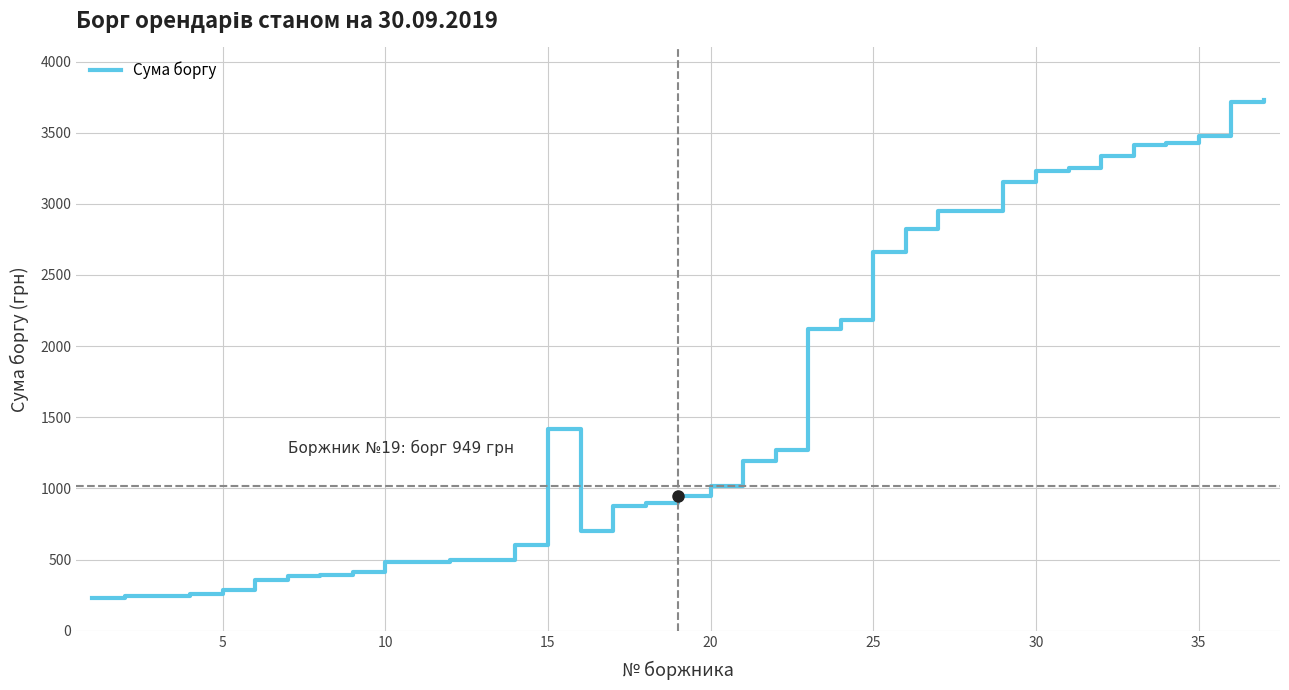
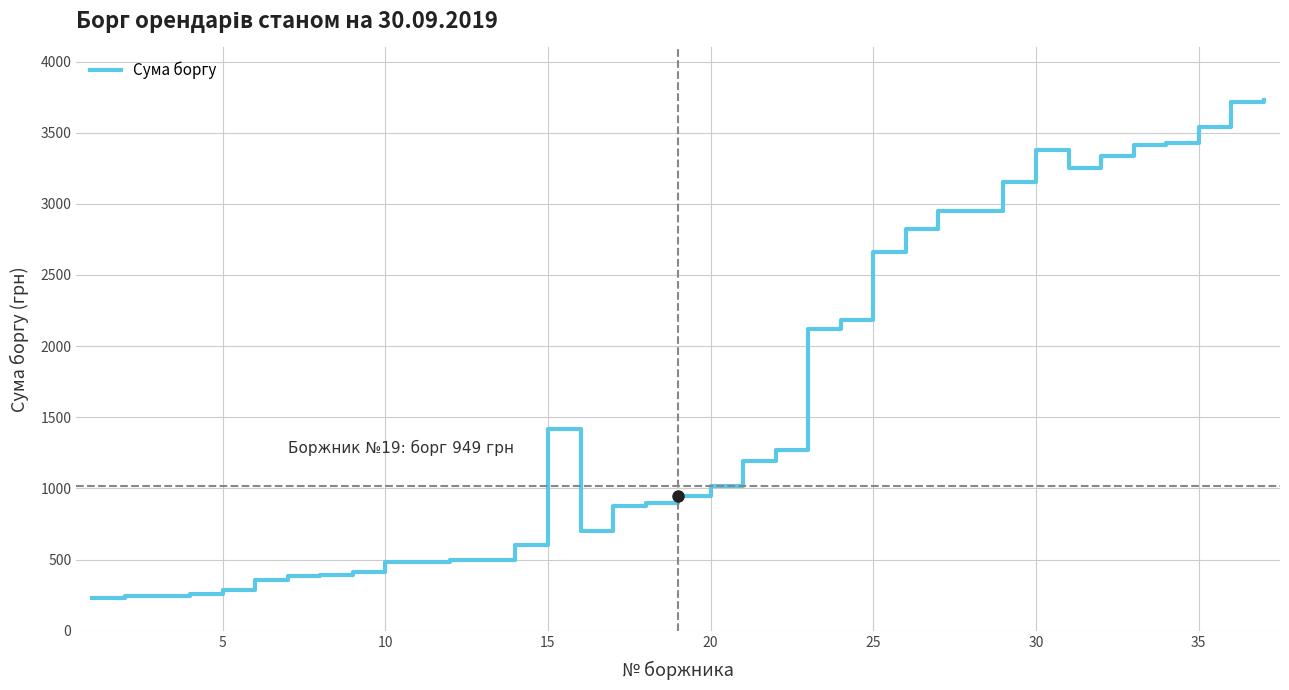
  {
    "Сума боргу": {
      "5": 280,
      "10": 480,
      "15": 1420,
      "20": 1020,
      "25": 2660,
-     "30": 3230,
-     "35": 3470
+     "30": 3380,
+     "35": 3540
    }
  }
